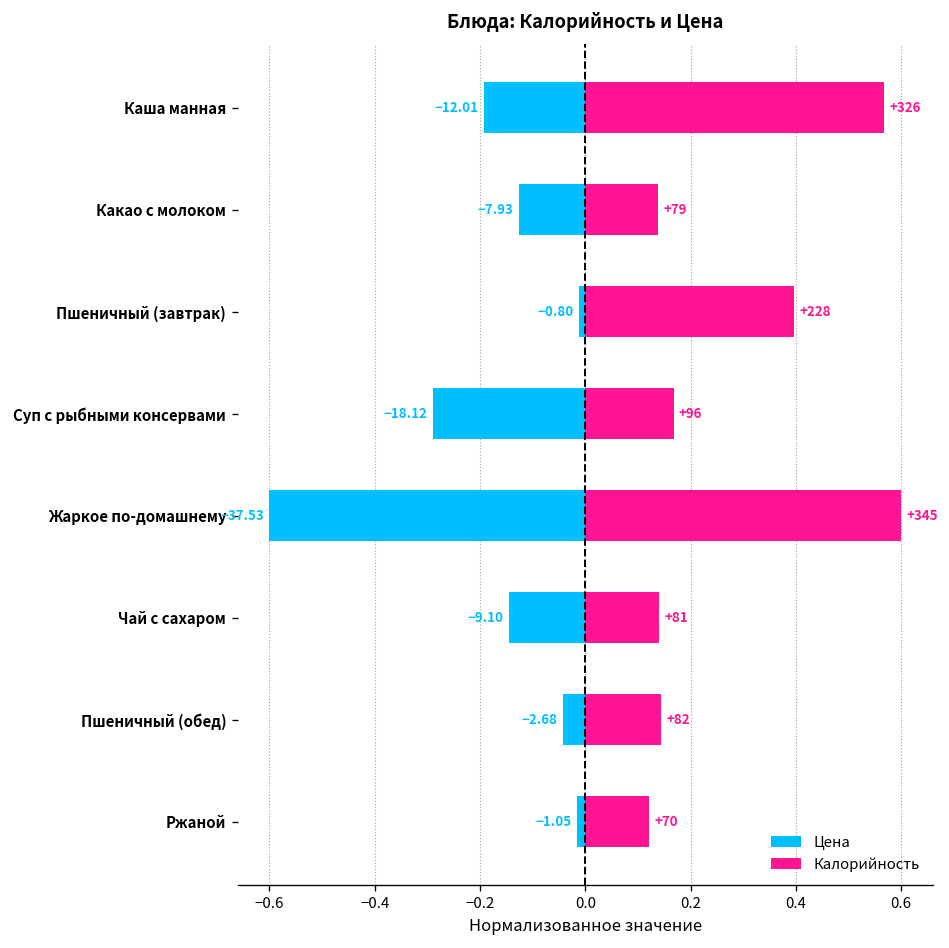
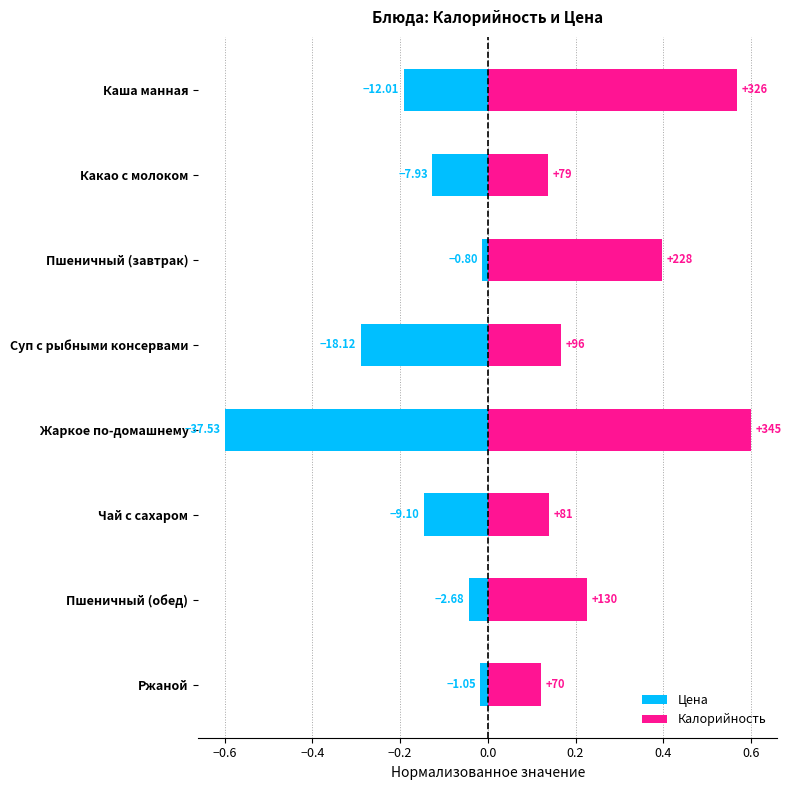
  {
    "Калорийность": {
-     "Пшеничный (обед)": "+82"
+     "Пшеничный (обед)": "+130"
    }
  }
